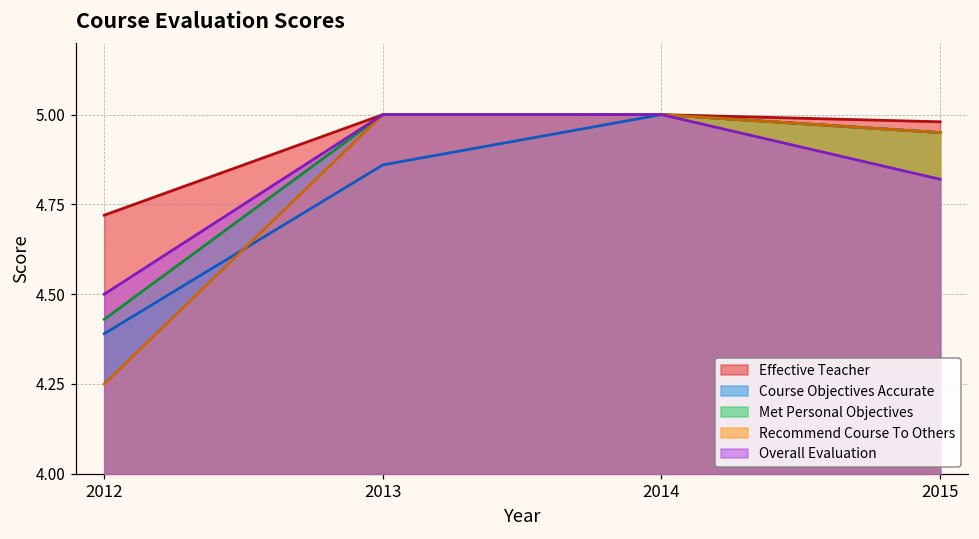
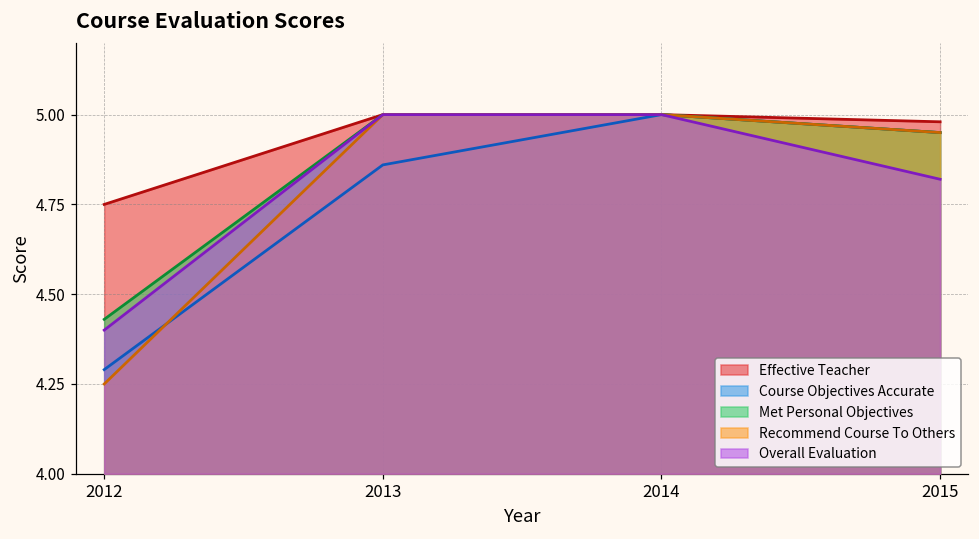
  {
    "Effective Teacher": {
-     "2012": 4.72,
+     "2012": 4.75,
      "2015": 4.98
    },
    "Course Objectives Accurate": {
-     "2012": 4.39,
+     "2012": 4.29,
      "2013": 4.86
    },
    "Met Personal Objectives": {
      "2012": 4.43
    },
    "Recommend Course To Others": {
      "2012": 4.25
    },
    "Overall Evaluation": {
-     "2012": 4.5,
+     "2012": 4.4,
      "2015": 4.82
    }
  }
